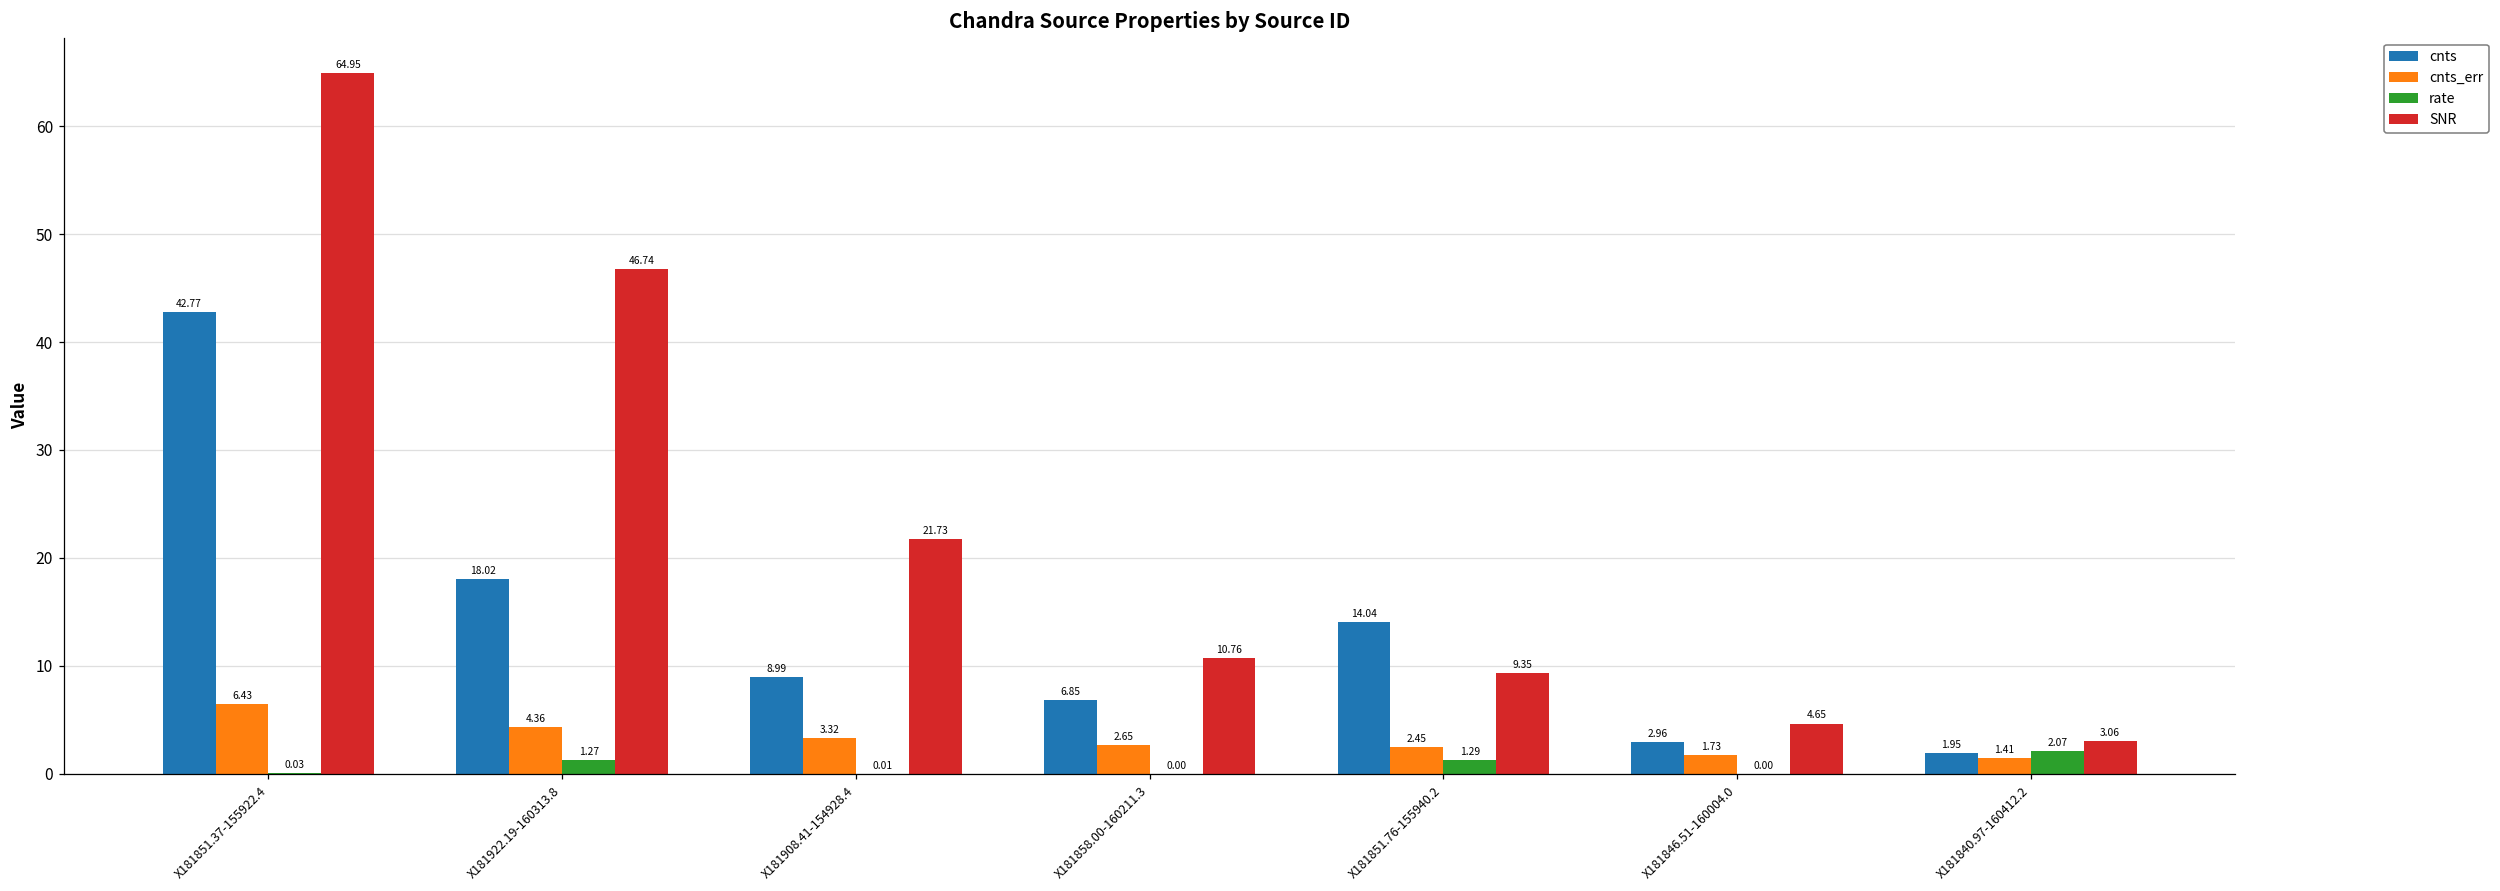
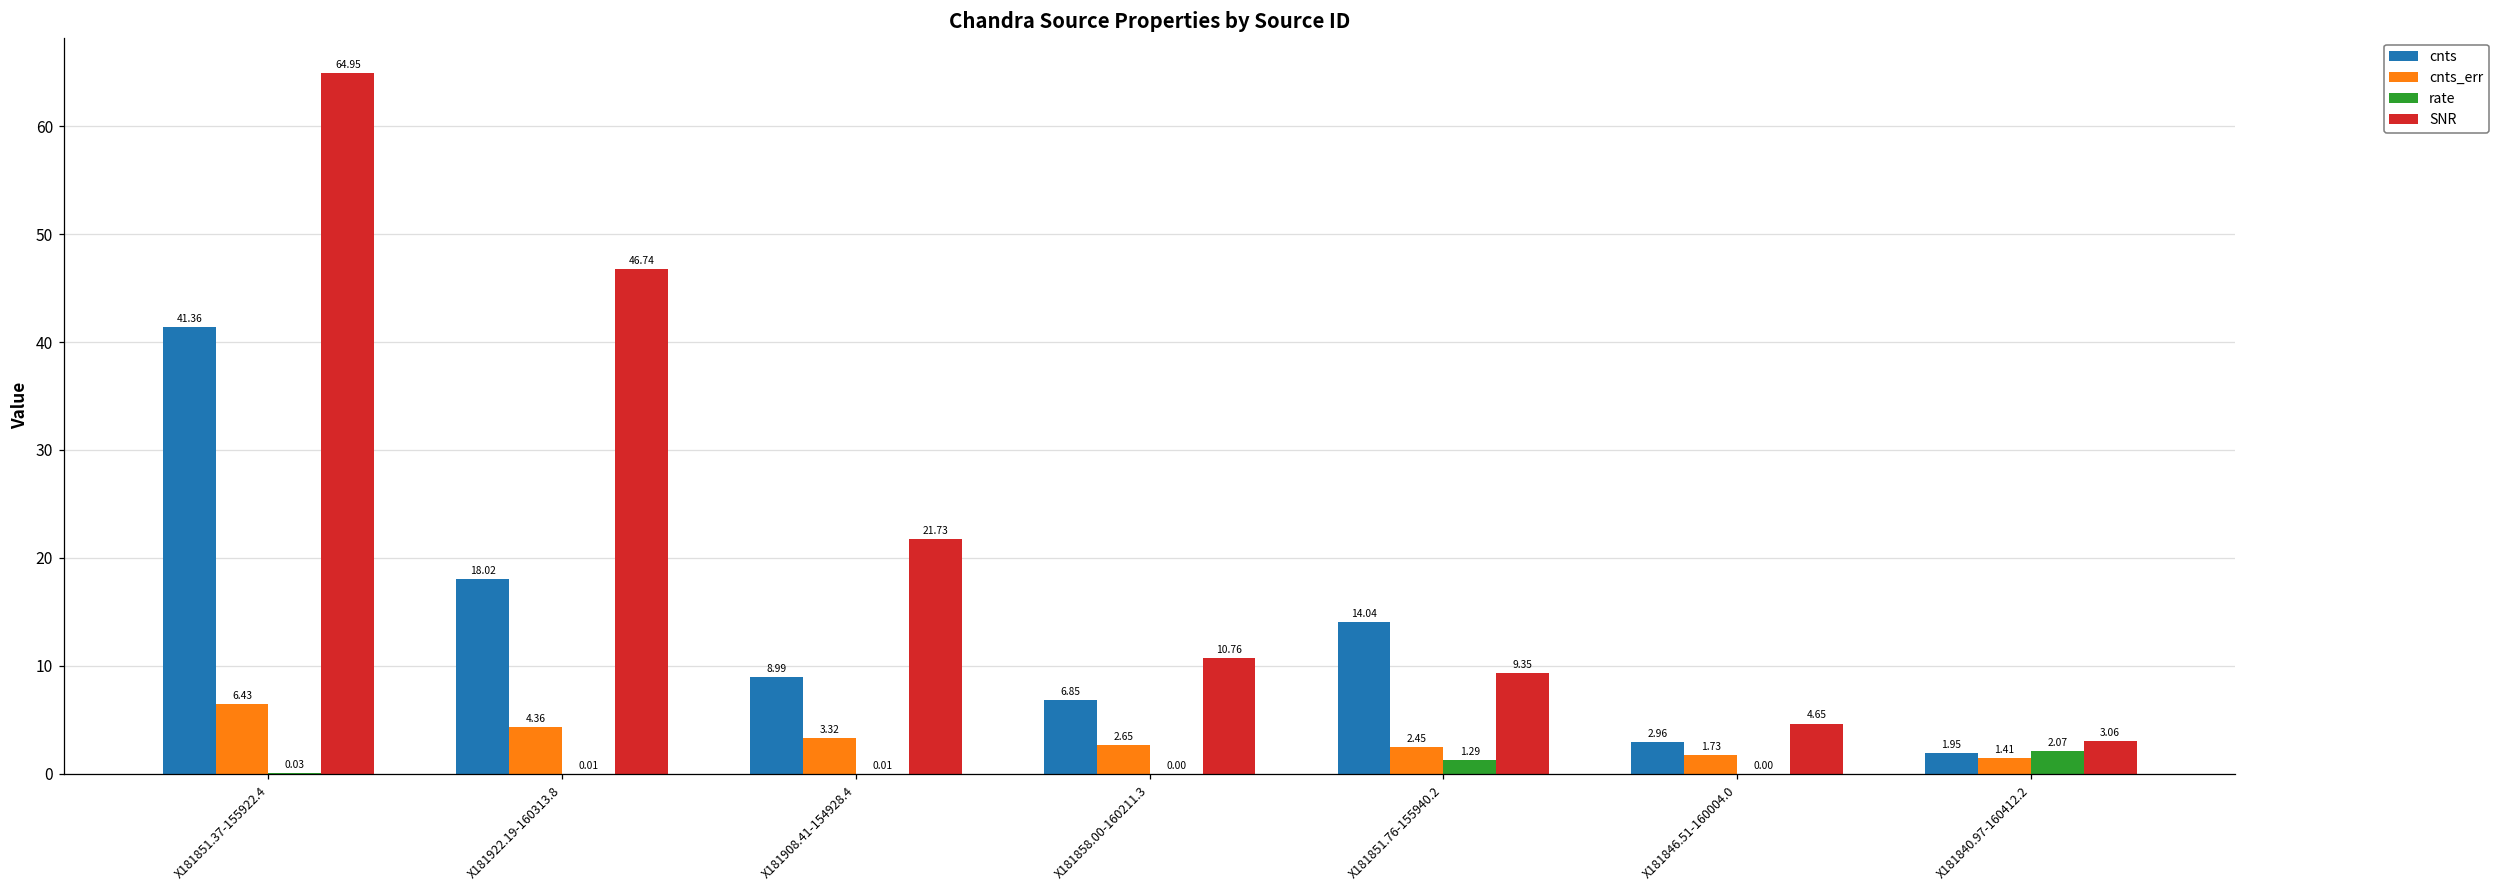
  {
    "cnts": {
-     "X181851.37-155922.4": 42.77,
+     "X181851.37-155922.4": 41.36,
      "X181922.19-160313.8": 18.02,
      "X181908.41-154928.4": 8.99,
      "X181858.00-160211.3": 6.85,
      "X181851.76-155940.2": 14.04,
      "X181846.51-160004.0": 2.96,
      "X181840.97-160412.2": 1.95
    },
    "cnts_err": {
      "X181851.37-155922.4": 6.43,
      "X181922.19-160313.8": 4.36,
      "X181908.41-154928.4": 3.32,
      "X181858.00-160211.3": 2.65,
      "X181851.76-155940.2": 2.45,
      "X181846.51-160004.0": 1.73,
      "X181840.97-160412.2": 1.41
    },
    "rate": {
      "X181851.37-155922.4": 0.03,
-     "X181922.19-160313.8": 1.27,
+     "X181922.19-160313.8": 0.01,
      "X181908.41-154928.4": 0.01,
      "X181858.00-160211.3": 0.00,
      "X181851.76-155940.2": 1.29,
      "X181846.51-160004.0": 0.00,
      "X181840.97-160412.2": 2.07
    },
    "SNR": {
      "X181851.37-155922.4": 64.95,
      "X181922.19-160313.8": 46.74,
      "X181908.41-154928.4": 21.73,
      "X181858.00-160211.3": 10.76,
      "X181851.76-155940.2": 9.35,
      "X181846.51-160004.0": 4.65,
      "X181840.97-160412.2": 3.06
    }
  }
